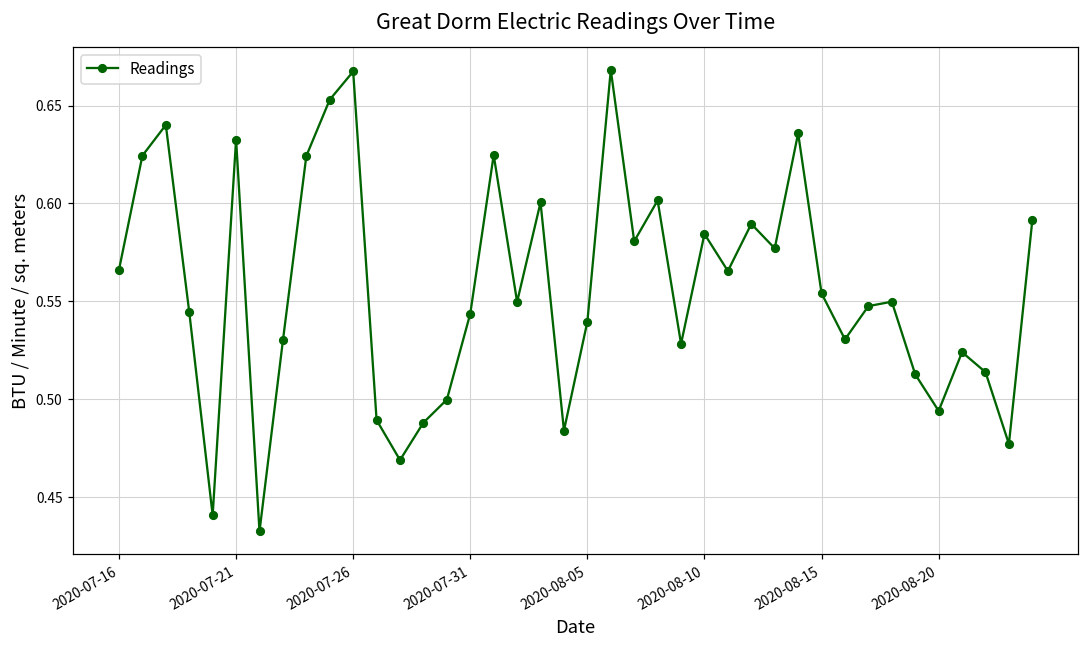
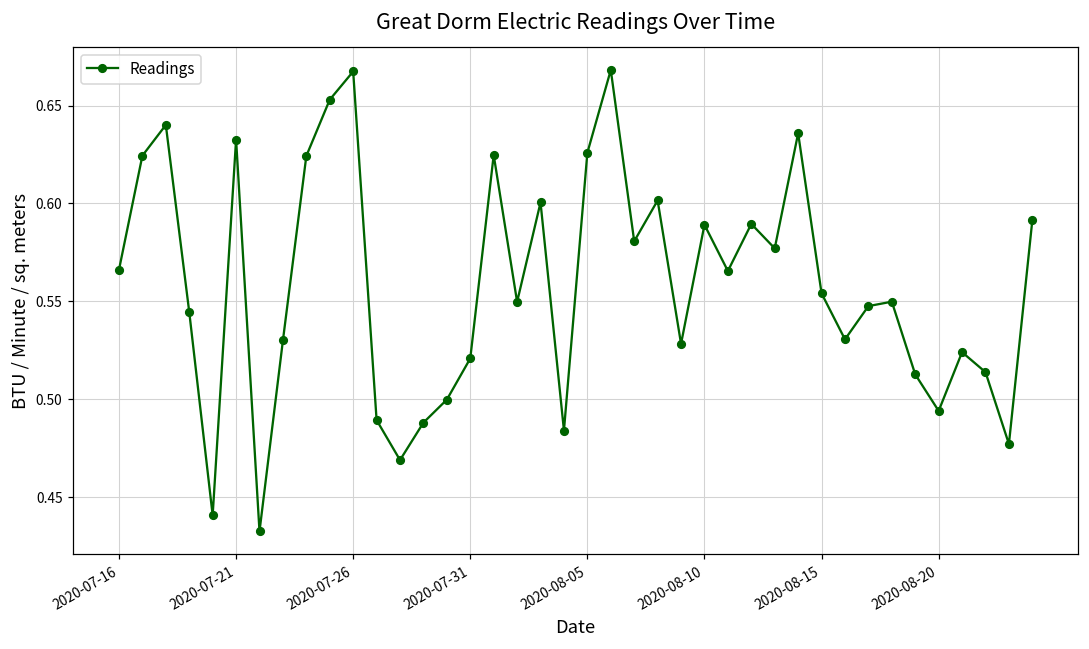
  {
    "2020-07-16": 0.566,
    "2020-07-21": 0.633,
    "2020-07-26": 0.667,
-   "2020-07-31": 0.544,
-   "2020-08-05": 0.540,
-   "2020-08-10": 0.584,
+   "2020-07-31": 0.521,
+   "2020-08-05": 0.626,
+   "2020-08-10": 0.589,
    "2020-08-15": 0.554,
    "2020-08-20": 0.494
  }
